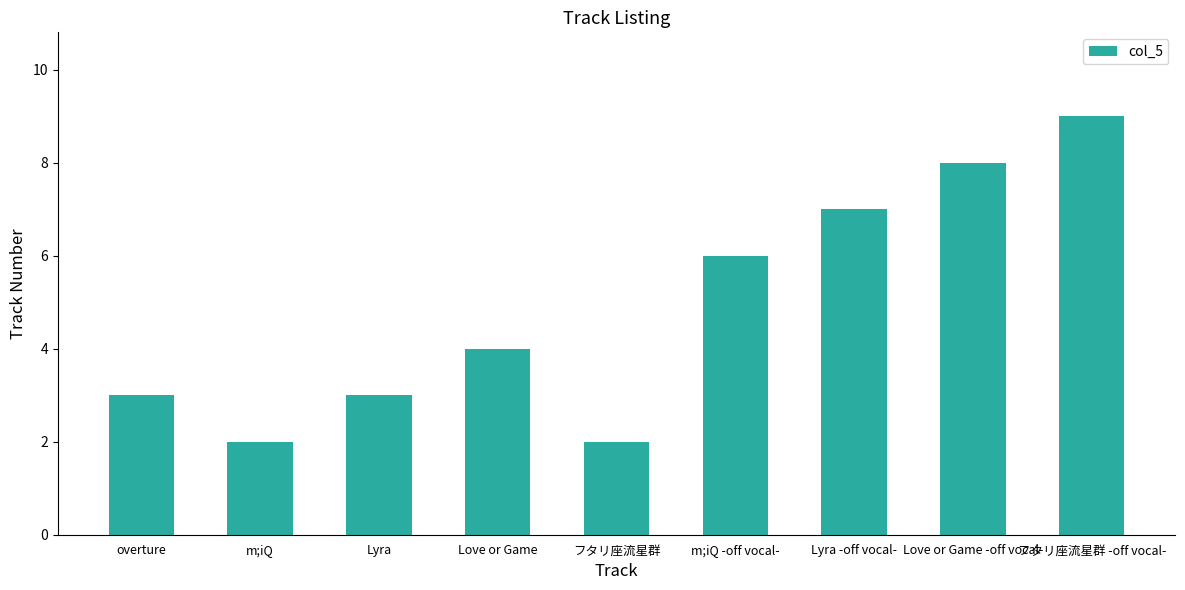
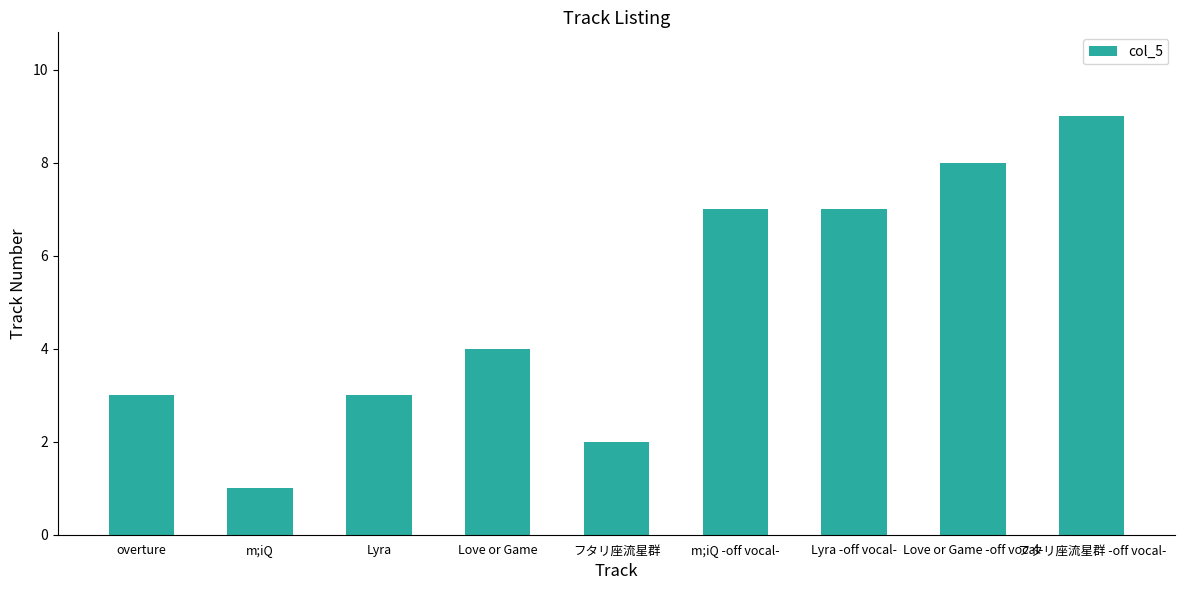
  {
    "overture": 3,
-   "m;iQ": 2,
+   "m;iQ": 1,
    "Lyra": 3,
    "Love or Game": 4,
    "フタリ座流星群": 2,
-   "m;iQ -off vocal-": 6,
+   "m;iQ -off vocal-": 7,
    "Lyra -off vocal-": 7
  }
